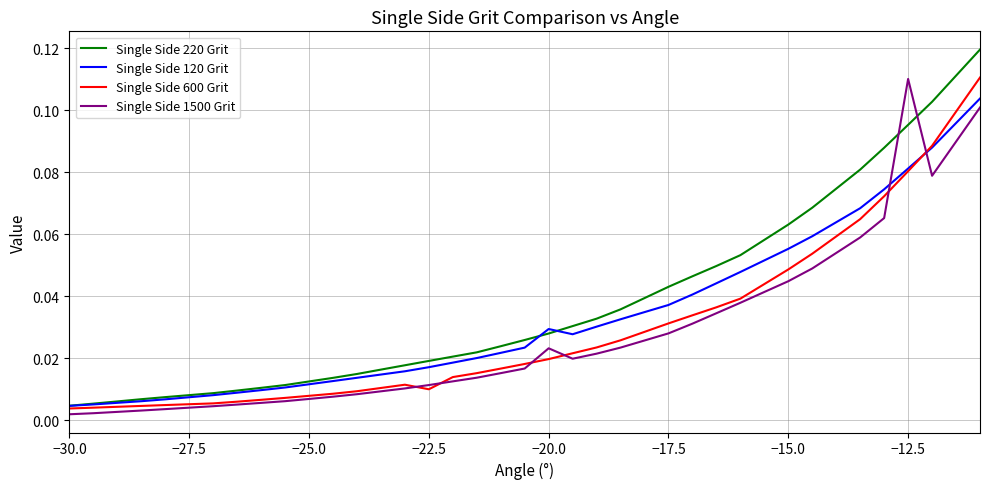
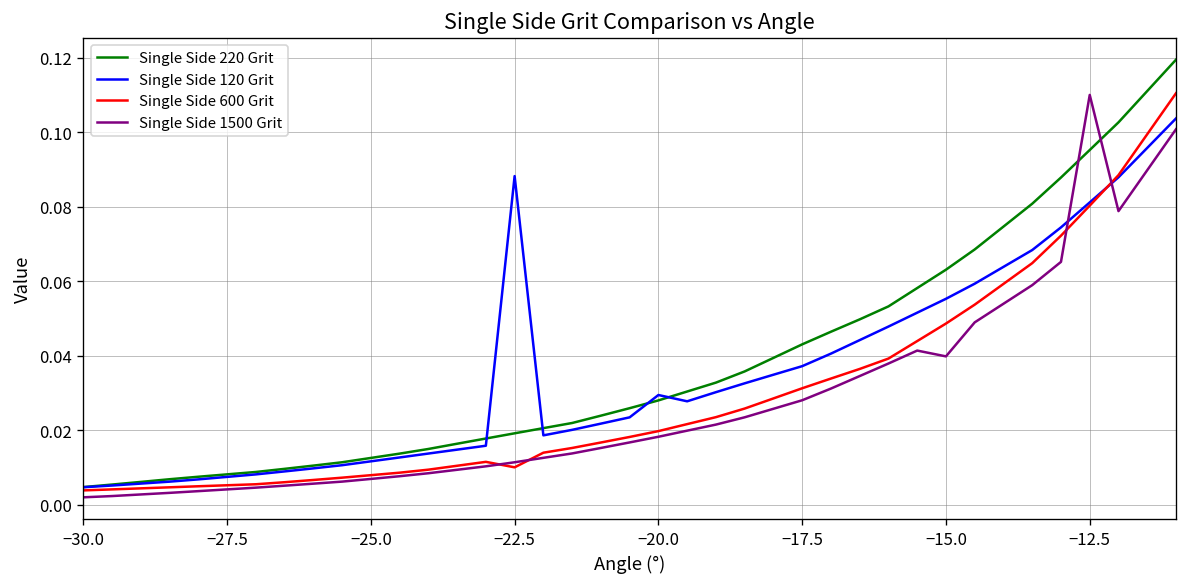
  {
    "Single Side 220 Grit": {
      "−25.0": 0.013,
      "−22.5": 0.019,
      "−20.0": 0.028,
      "−17.5": 0.043,
      "−15.0": 0.063,
      "−12.5": 0.095
    },
    "Single Side 120 Grit": {
      "−25.0": 0.012,
-     "−22.5": 0.017,
+     "−22.5": 0.088,
      "−20.0": 0.029,
      "−17.5": 0.037,
      "−15.0": 0.055,
      "−12.5": 0.081
    },
    "Single Side 600 Grit": {
      "−30.0": 0.004,
      "−27.5": 0.005,
      "−25.0": 0.008,
      "−22.5": 0.010,
      "−20.0": 0.020,
      "−17.5": 0.031,
      "−15.0": 0.049,
      "−12.5": 0.080
    },
    "Single Side 1500 Grit": {
      "−30.0": 0.002,
      "−27.5": 0.004,
      "−25.0": 0.007,
      "−22.5": 0.011,
-     "−20.0": 0.023,
+     "−20.0": 0.018,
      "−17.5": 0.028,
-     "−15.0": 0.045,
+     "−15.0": 0.040,
      "−12.5": 0.110
    }
  }
